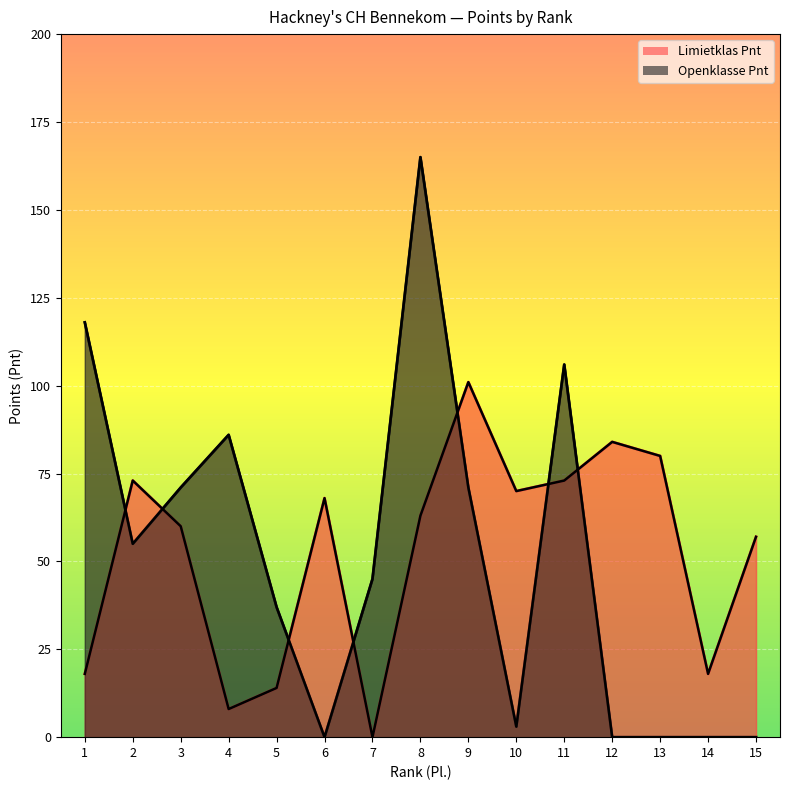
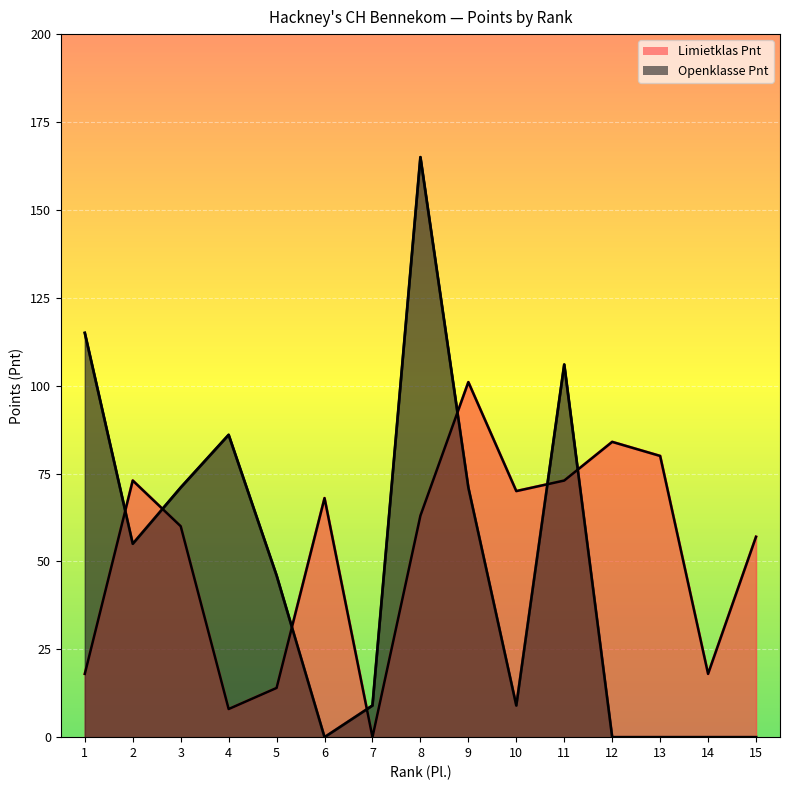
  {
    "Limietklas Pnt": {
      "1": 18,
      "2": 73,
      "3": 60,
      "4": 8,
      "5": 14,
      "6": 68,
      "7": 0,
      "8": 63,
      "9": 101,
      "10": 70,
      "11": 73,
      "12": 84,
      "13": 80,
      "14": 18,
      "15": 57
    },
    "Openklasse Pnt": {
-     "1": 118,
+     "1": 115,
      "2": 55,
      "3": 71,
      "4": 86,
-     "5": 37,
+     "5": 46,
      "6": 0,
-     "7": 45,
+     "7": 9,
      "8": 165,
      "9": 71,
-     "10": 3,
+     "10": 9,
      "11": 106,
      "12": 0,
      "13": 0,
      "14": 0,
      "15": 0
    }
  }
